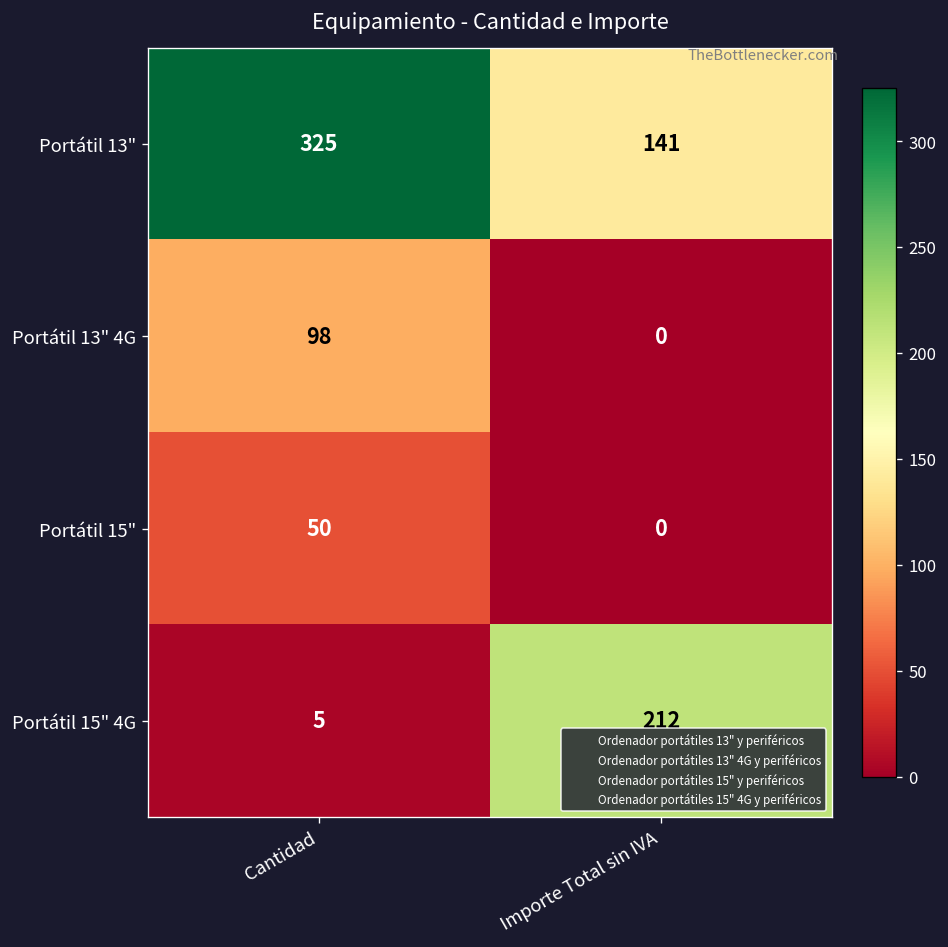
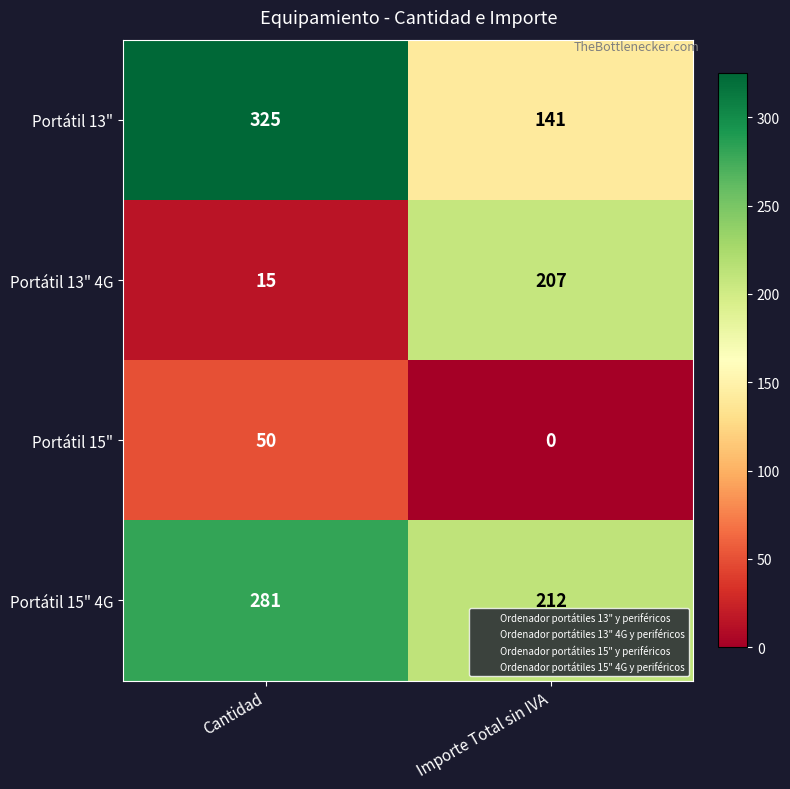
  {
    "Portátil 13\"": {
      "Cantidad": 325
    },
    "Portátil 13\" 4G": {
-     "Cantidad": 98,
-     "Importe Total sin IVA": 0
+     "Cantidad": 15,
+     "Importe Total sin IVA": 207
    },
    "Portátil 15\"": {
      "Cantidad": 50,
      "Importe Total sin IVA": 0
    },
    "Portátil 15\" 4G": {
-     "Cantidad": 5
+     "Cantidad": 281
    }
  }
